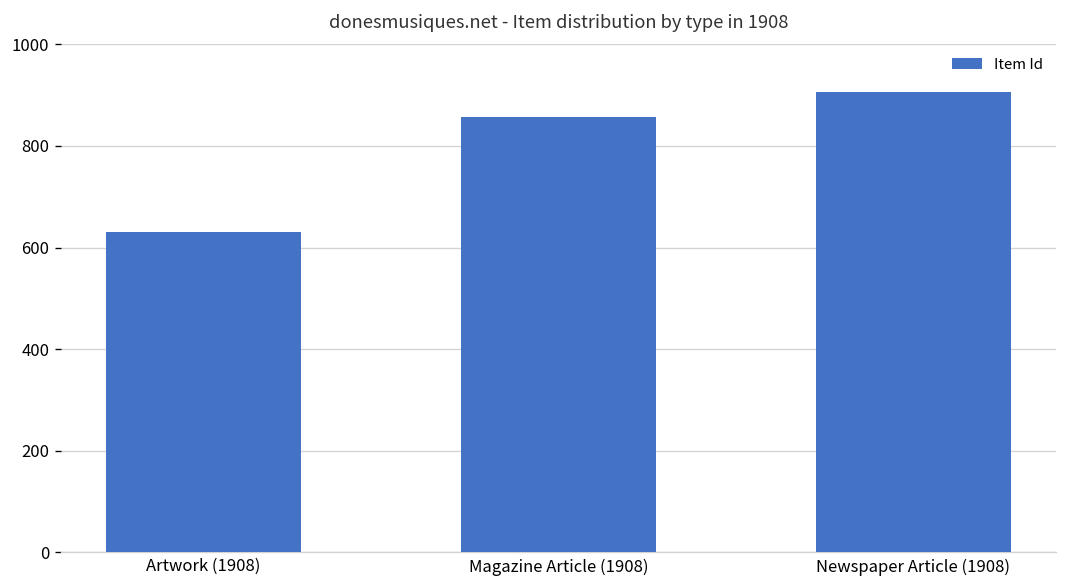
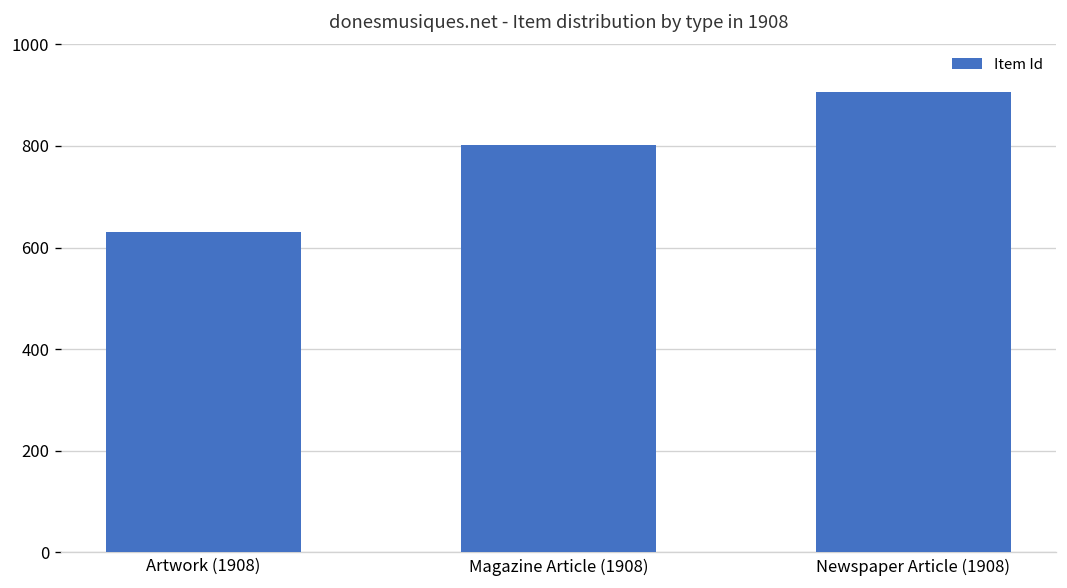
  {
    "Artwork (1908)": 630,
-   "Magazine Article (1908)": 860,
+   "Magazine Article (1908)": 800,
    "Newspaper Article (1908)": 910
  }
